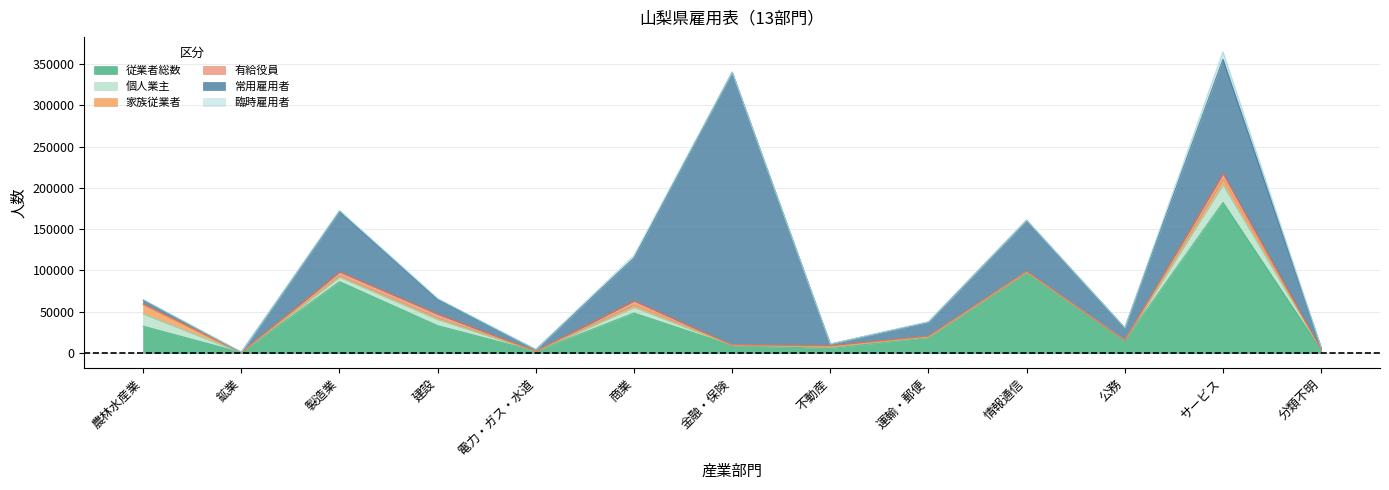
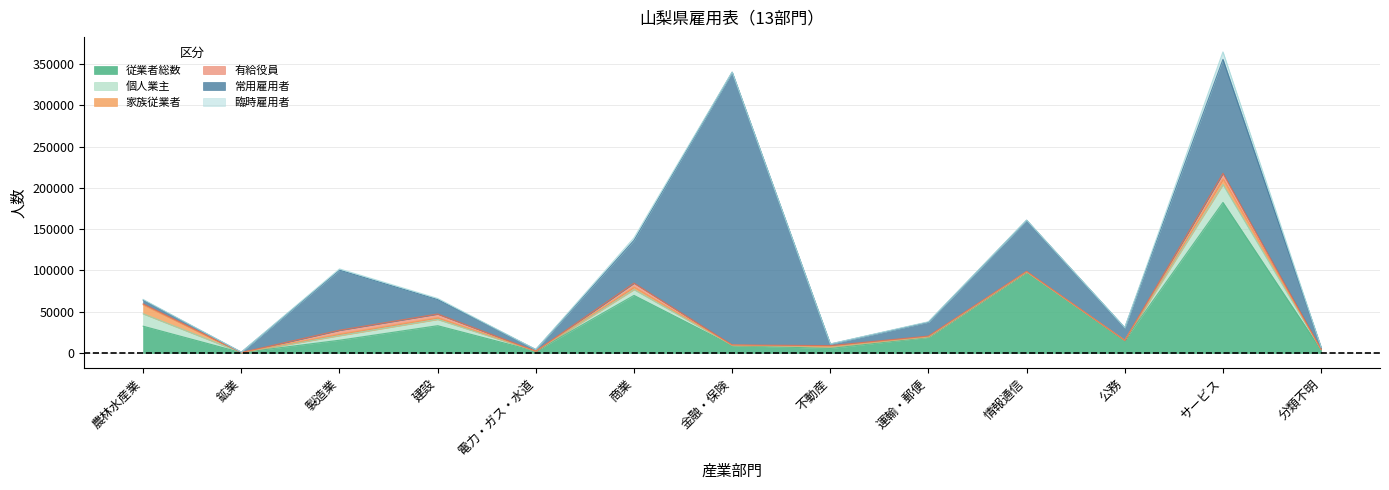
  {
    "従業者総数": {
      "農林水産業": 30000,
-     "製造業": 90000,
+     "製造業": 20000,
      "建設": 30000,
-     "商業": 50000,
+     "商業": 70000,
      "サービス": 180000
    },
    "常用雇用者": {
      "サービス": 140000
    }
  }
